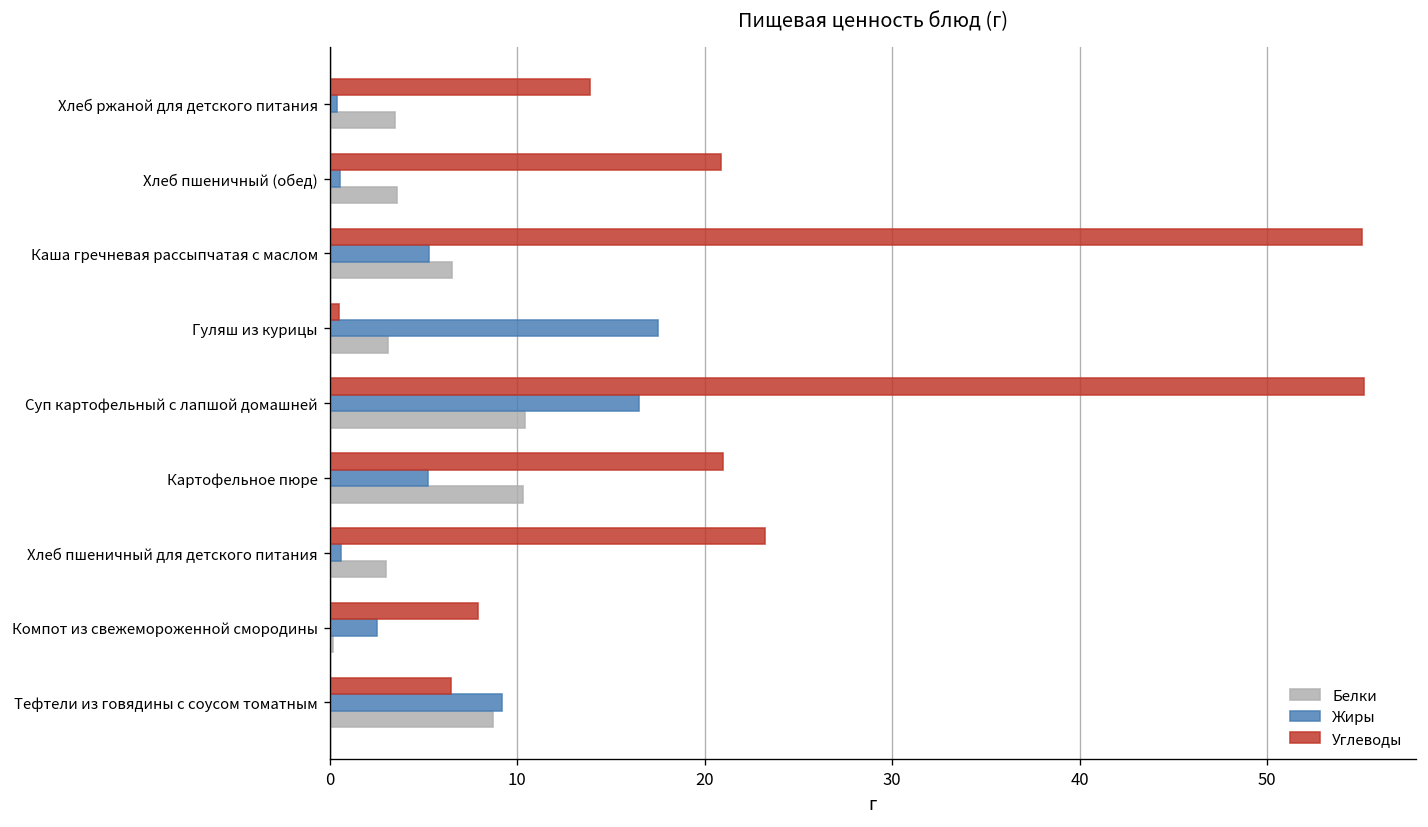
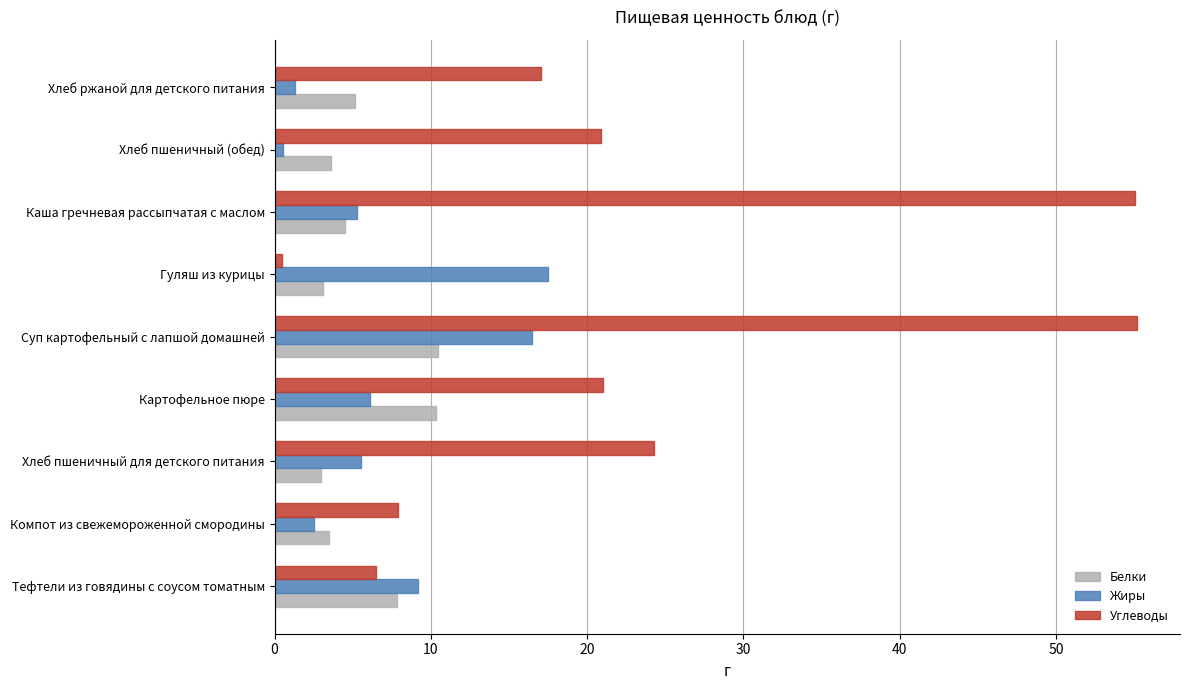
  {
    "Белки": {
-     "Хлеб ржаной для детского питания": 3.5,
+     "Хлеб ржаной для детского питания": 5.1,
      "Хлеб пшеничный (обед)": 3.6,
-     "Каша гречневая рассыпчатая с маслом": 6.5,
+     "Каша гречневая рассыпчатая с маслом": 4.5,
      "Гуляш из курицы": 3.1,
      "Суп картофельный с лапшой домашней": 10.4,
      "Картофельное пюре": 10.3,
      "Хлеб пшеничный для детского питания": 3.0,
-     "Компот из свежемороженной смородины": 0.2,
-     "Тефтели из говядины с соусом томатным": 8.7
+     "Компот из свежемороженной смородины": 3.5,
+     "Тефтели из говядины с соусом томатным": 7.8
    },
    "Жиры": {
-     "Хлеб ржаной для детского питания": 0.4,
+     "Хлеб ржаной для детского питания": 1.3,
      "Хлеб пшеничный (обед)": 0.5,
      "Каша гречневая рассыпчатая с маслом": 5.3,
      "Гуляш из курицы": 17.5,
      "Суп картофельный с лапшой домашней": 16.5,
-     "Картофельное пюре": 5.3,
-     "Хлеб пшеничный для детского питания": 0.6,
+     "Картофельное пюре": 6.1,
+     "Хлеб пшеничный для детского питания": 5.5,
      "Компот из свежемороженной смородины": 2.5,
      "Тефтели из говядины с соусом томатным": 9.2
    },
    "Углеводы": {
-     "Хлеб ржаной для детского питания": 13.9,
+     "Хлеб ржаной для детского питания": 17.1,
      "Хлеб пшеничный (обед)": 20.9,
      "Каша гречневая рассыпчатая с маслом": 55.1,
      "Гуляш из курицы": 0.5,
      "Суп картофельный с лапшой домашней": 55.2,
      "Картофельное пюре": 21.0,
-     "Хлеб пшеничный для детского питания": 23.2,
+     "Хлеб пшеничный для детского питания": 24.3,
      "Компот из свежемороженной смородины": 7.9,
      "Тефтели из говядины с соусом томатным": 6.5
    }
  }
